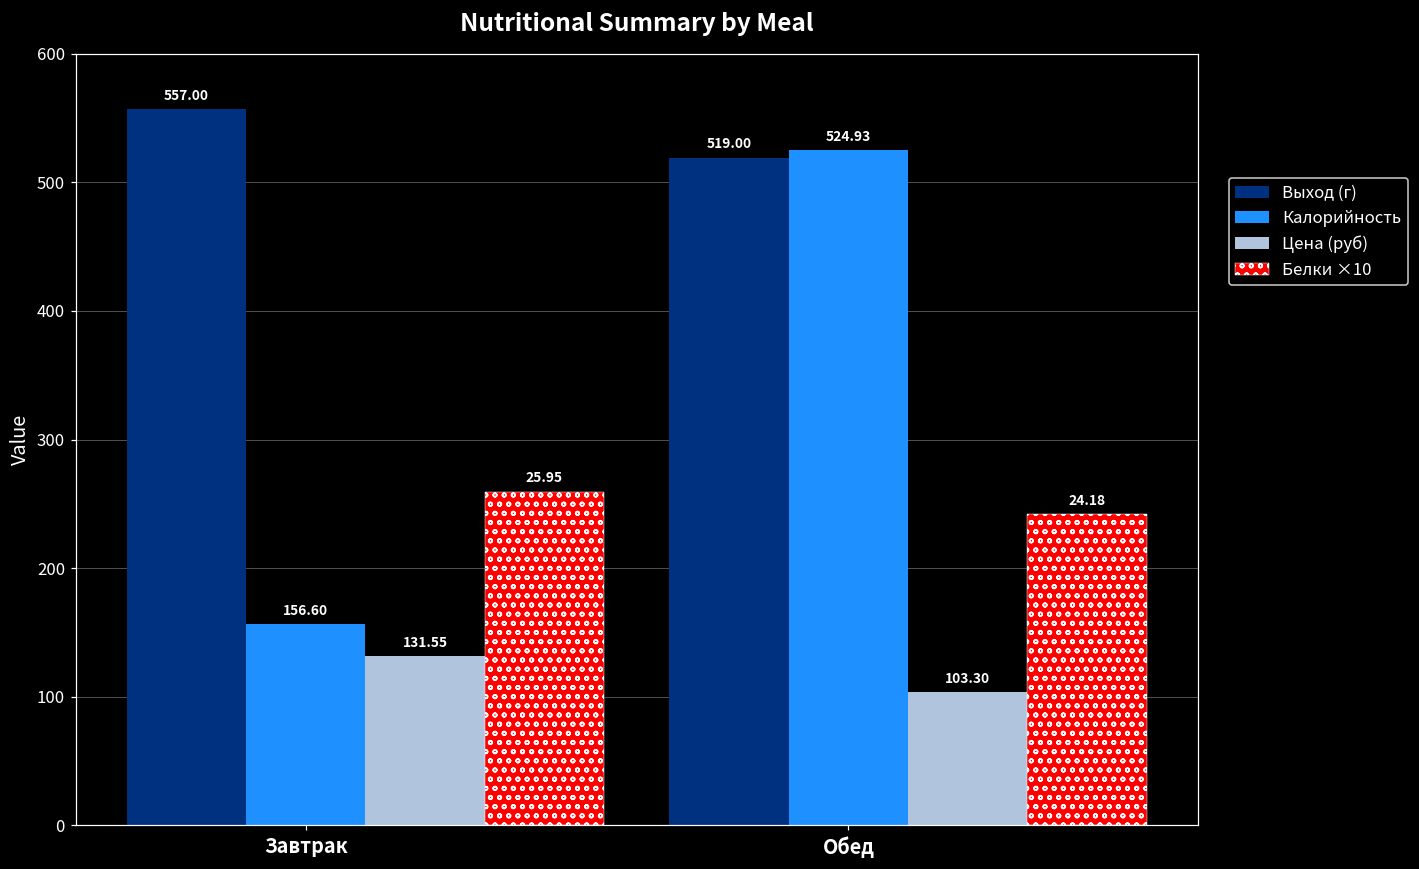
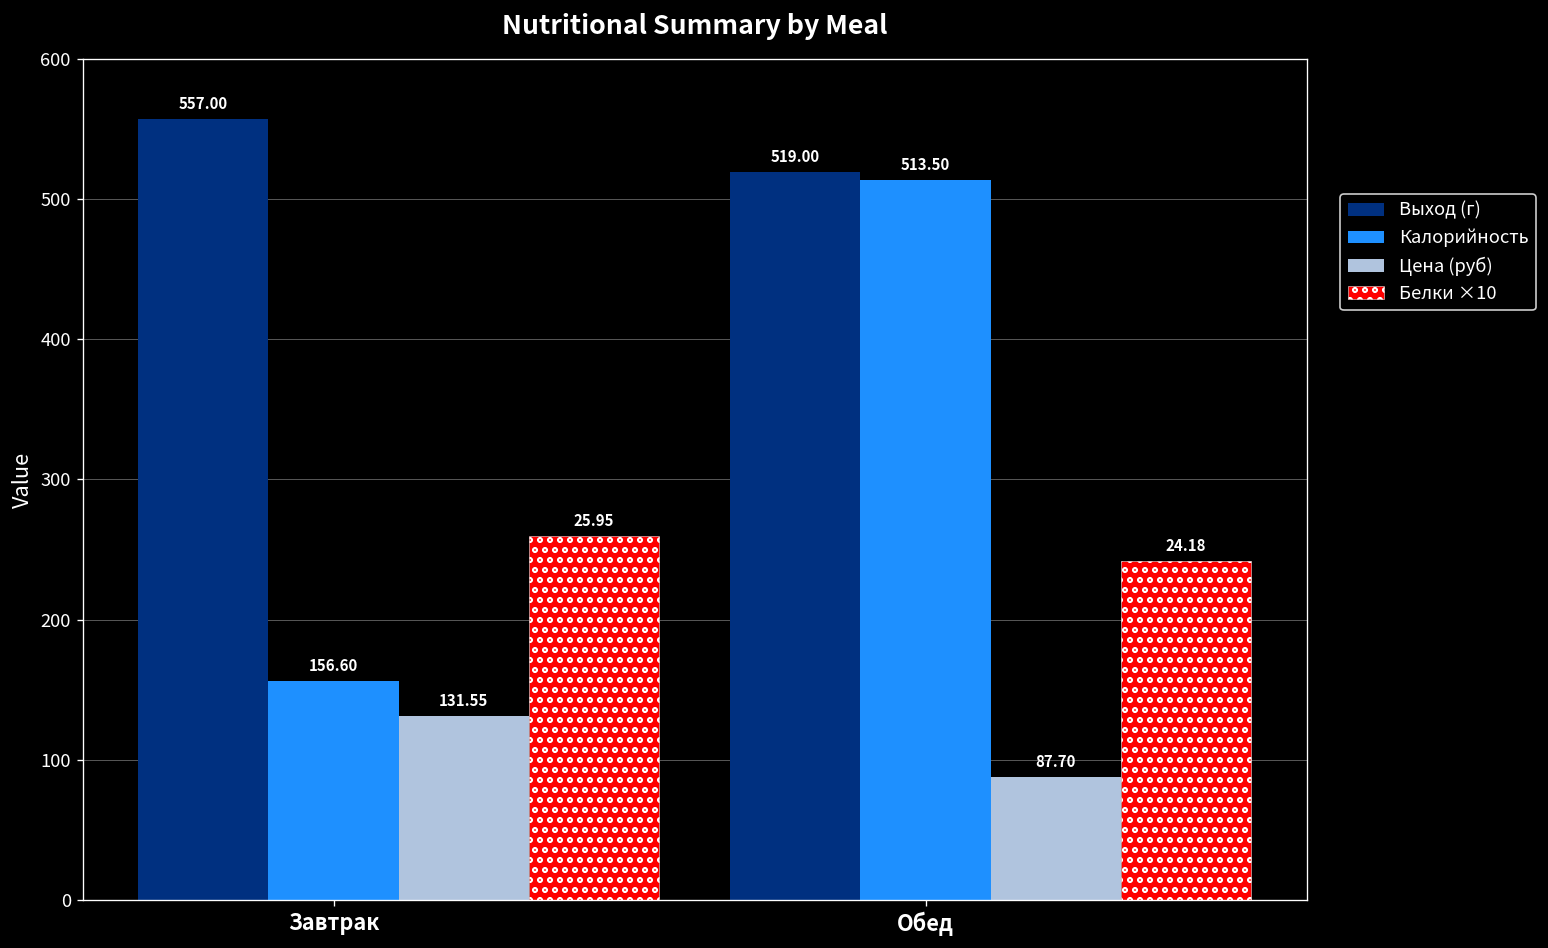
  {
    "Выход (г)": {
      "Завтрак": 557.00,
      "Обед": 519.00
    },
    "Калорийность": {
      "Завтрак": 156.60,
-     "Обед": 524.93
+     "Обед": 513.50
    },
    "Цена (руб)": {
      "Завтрак": 131.55,
-     "Обед": 103.30
+     "Обед": 87.70
    }
  }
